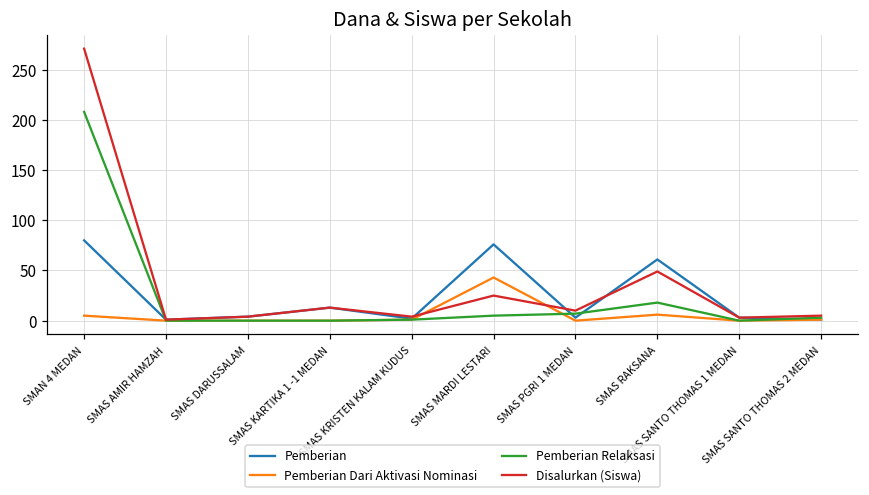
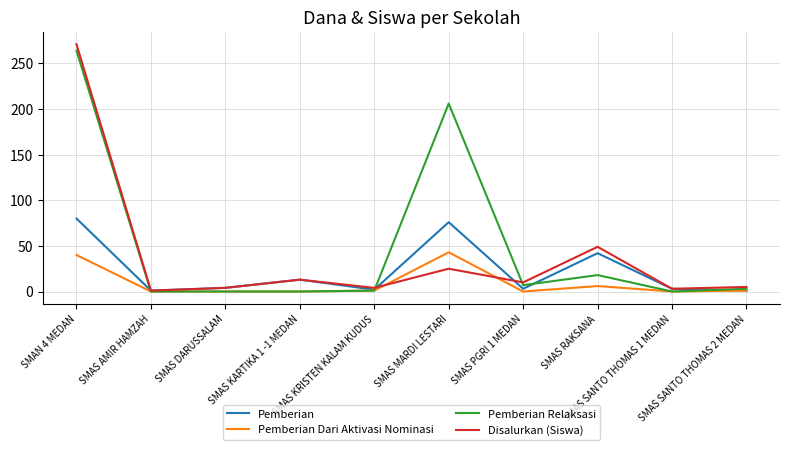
  {
    "Pemberian": {
      "SMAN 4 MEDAN": 80,
      "SMAS MARDI LESTARI": 80,
      "SMAS PGRI 1 MEDAN": 0,
-     "SMAS RAKSANA": 60
+     "SMAS RAKSANA": 40
    },
    "Pemberian Dari Aktivasi Nominasi": {
-     "SMAN 4 MEDAN": 10,
+     "SMAN 4 MEDAN": 40,
      "SMAS MARDI LESTARI": 40,
      "SMAS PGRI 1 MEDAN": 0,
      "SMAS RAKSANA": 10
    },
    "Pemberian Relaksasi": {
-     "SMAN 4 MEDAN": 210,
-     "SMAS MARDI LESTARI": 10,
+     "SMAN 4 MEDAN": 260,
+     "SMAS MARDI LESTARI": 210,
      "SMAS PGRI 1 MEDAN": 10,
      "SMAS RAKSANA": 20
    },
    "Disalurkan (Siswa)": {
      "SMAN 4 MEDAN": 270,
      "SMAS MARDI LESTARI": 30,
      "SMAS PGRI 1 MEDAN": 10,
      "SMAS RAKSANA": 50
    }
  }
